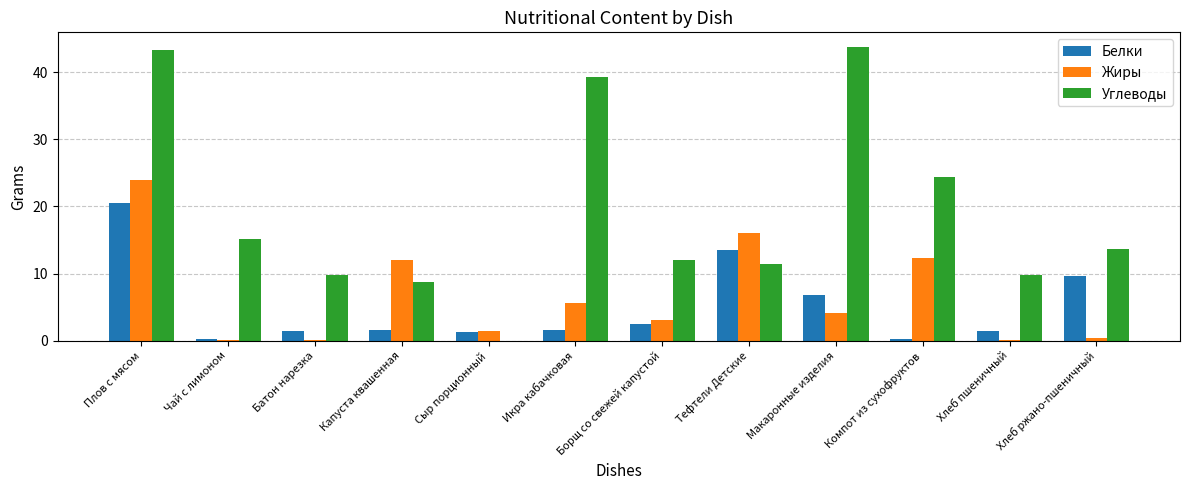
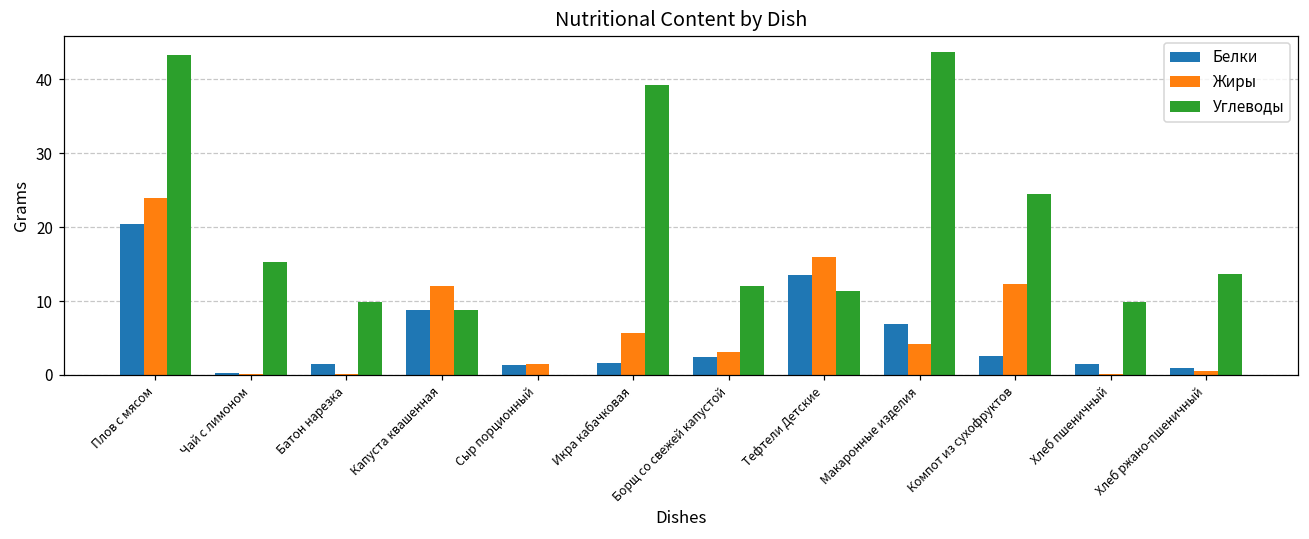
  {
    "Белки": {
      "Плов с мясом": 20,
      "Батон нарезка": 2,
-     "Капуста квашенная": 2,
+     "Капуста квашенная": 9,
      "Сыр порционный": 1,
      "Икра кабачковая": 2,
      "Борщ со свежей капустой": 2,
      "Тефтели Детские": 13,
      "Макаронные изделия": 7,
-     "Компот из сухофруктов": 0,
+     "Компот из сухофруктов": 3,
      "Хлеб пшеничный": 2,
-     "Хлеб ржано-пшеничный": 10
+     "Хлеб ржано-пшеничный": 1
    },
    "Жиры": {
      "Плов с мясом": 24,
      "Капуста квашенная": 12,
      "Сыр порционный": 1,
      "Икра кабачковая": 6,
      "Борщ со свежей капустой": 3,
      "Тефтели Детские": 16,
      "Макаронные изделия": 4,
      "Компот из сухофруктов": 12,
      "Хлеб ржано-пшеничный": 0
    },
    "Углеводы": {
      "Плов с мясом": 43,
      "Чай с лимоном": 15,
      "Батон нарезка": 10,
      "Капуста квашенная": 9,
      "Икра кабачковая": 39,
      "Борщ со свежей капустой": 12,
      "Тефтели Детские": 11,
      "Макаронные изделия": 44,
      "Компот из сухофруктов": 24,
      "Хлеб пшеничный": 10,
      "Хлеб ржано-пшеничный": 14
    }
  }
